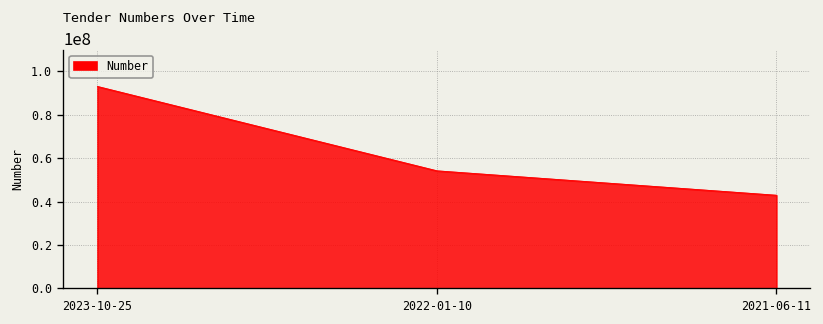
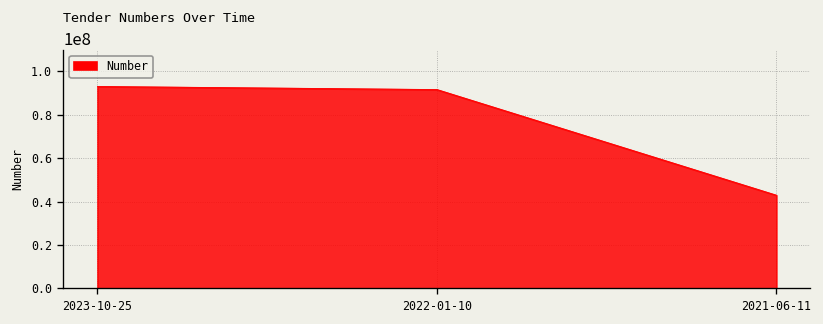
  {
    "2023-10-25": 93000000,
-   "2022-01-10": 54000000,
+   "2022-01-10": 92000000,
    "2021-06-11": 43000000
  }
